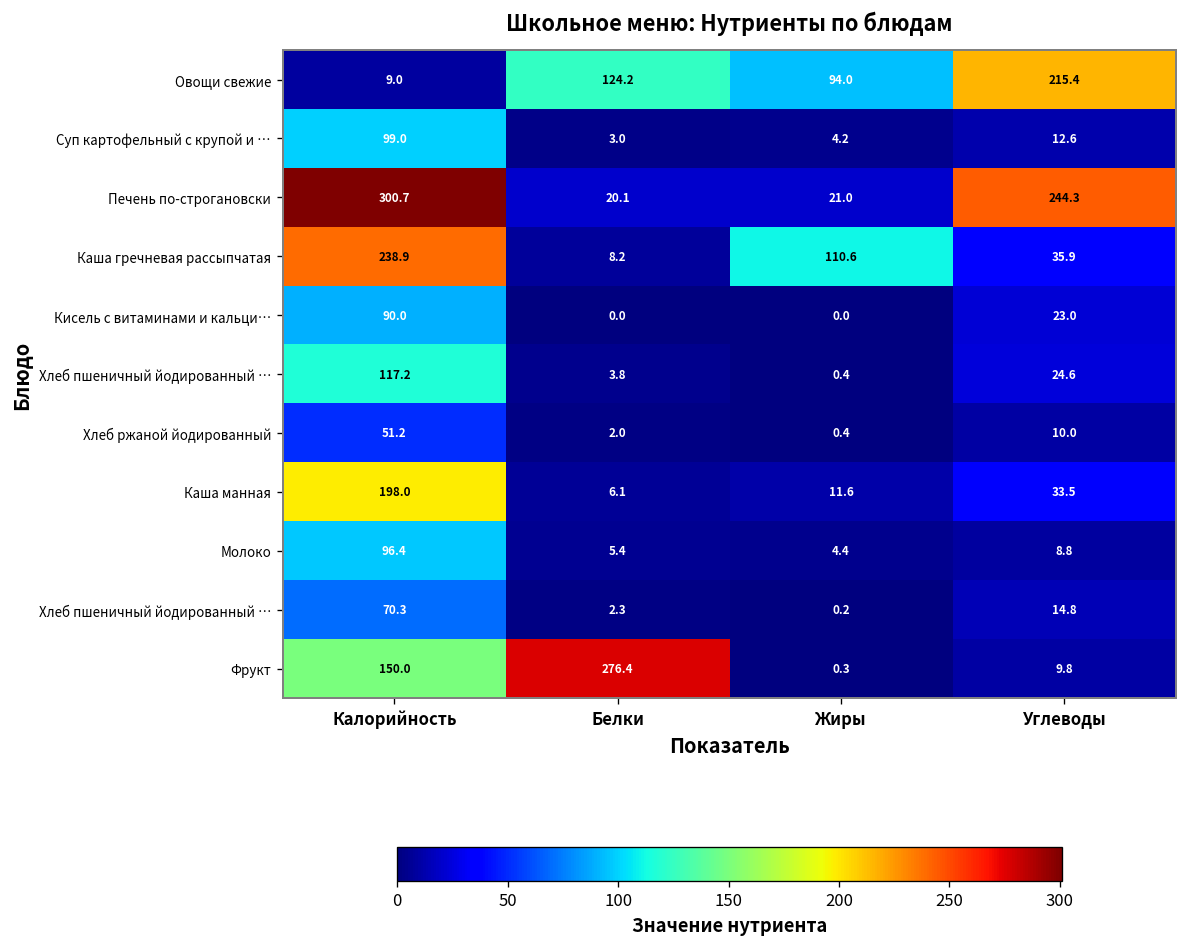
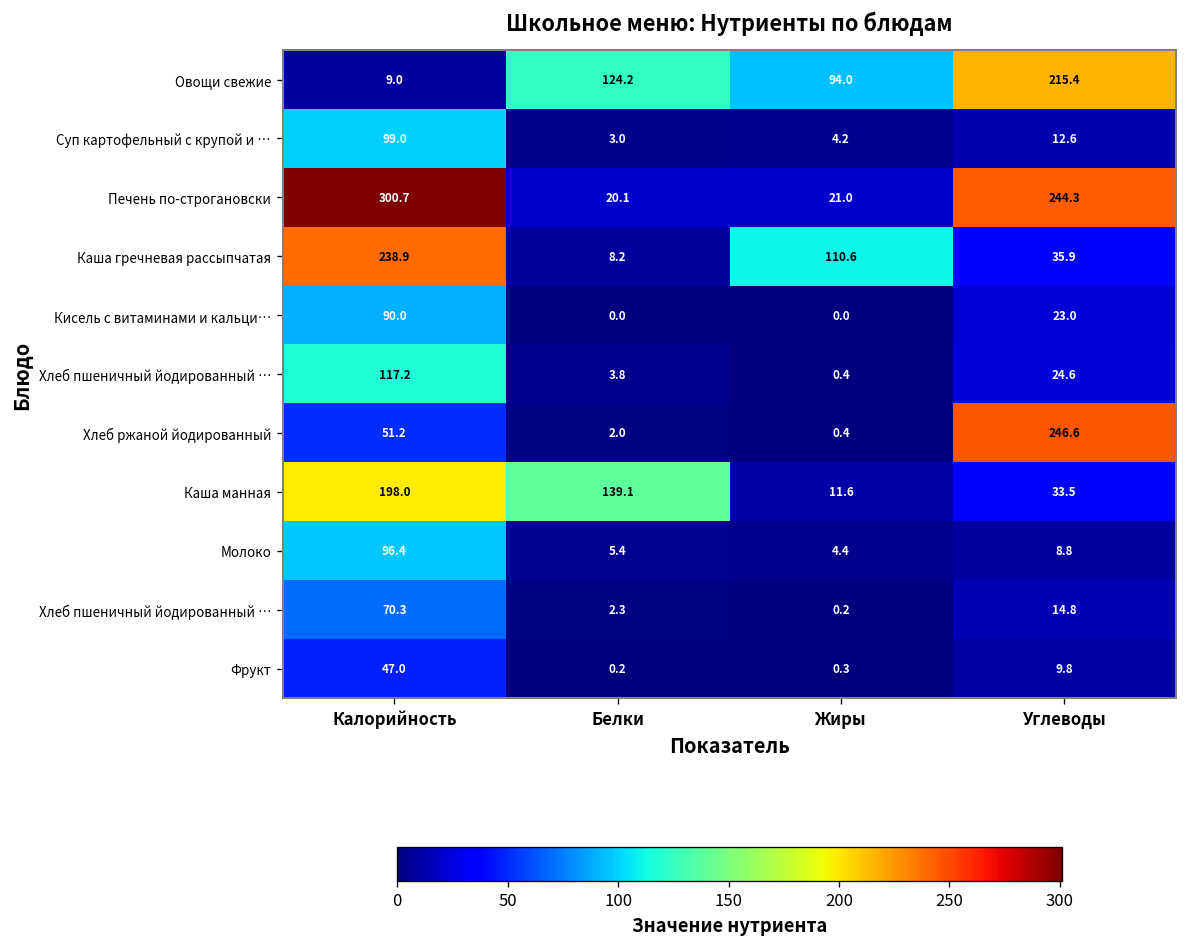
  {
    "Овощи свежие": {
      "Калорийность": 9.0,
      "Белки": 124.2,
      "Жиры": 94.0,
      "Углеводы": 215.4
    },
    "Суп картофельный с крупой и …": {
      "Калорийность": 99.0,
      "Белки": 3.0,
      "Жиры": 4.2,
      "Углеводы": 12.6
    },
    "Печень по-строгановски": {
      "Калорийность": 300.7,
      "Белки": 20.1,
      "Жиры": 21.0,
      "Углеводы": 244.3
    },
    "Каша гречневая рассыпчатая": {
      "Калорийность": 238.9,
      "Белки": 8.2,
      "Жиры": 110.6,
      "Углеводы": 35.9
    },
    "Кисель с витаминами и кальци…": {
      "Калорийность": 90.0,
      "Белки": 0.0,
      "Жиры": 0.0,
      "Углеводы": 23.0
    },
    "Хлеб ржаной йодированный": {
      "Калорийность": 51.2,
      "Белки": 2.0,
      "Жиры": 0.4,
-     "Углеводы": 10.0
+     "Углеводы": 246.6
    },
    "Каша манная": {
      "Калорийность": 198.0,
-     "Белки": 6.1,
+     "Белки": 139.1,
      "Жиры": 11.6,
      "Углеводы": 33.5
    },
    "Молоко": {
      "Калорийность": 96.4,
      "Белки": 5.4,
      "Жиры": 4.4,
      "Углеводы": 8.8
    },
    "Фрукт": {
-     "Калорийность": 150.0,
-     "Белки": 276.4,
+     "Калорийность": 47.0,
+     "Белки": 0.2,
      "Жиры": 0.3,
      "Углеводы": 9.8
    }
  }
